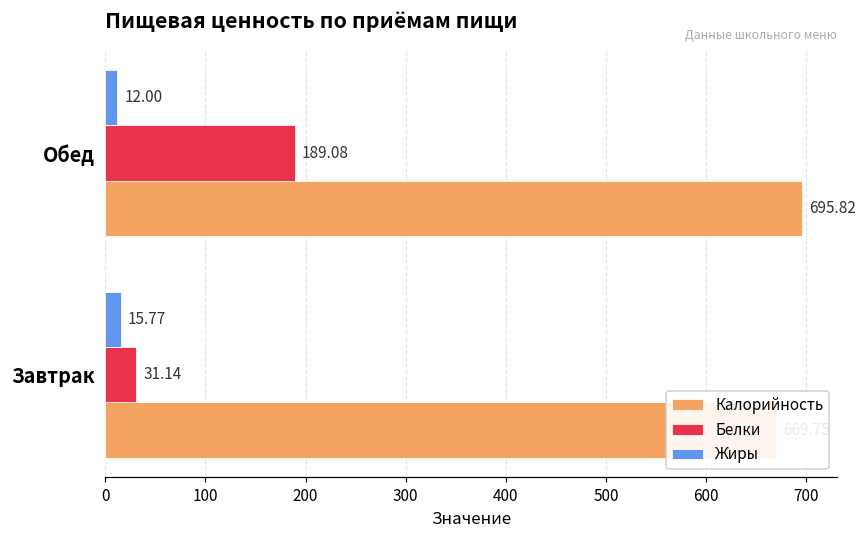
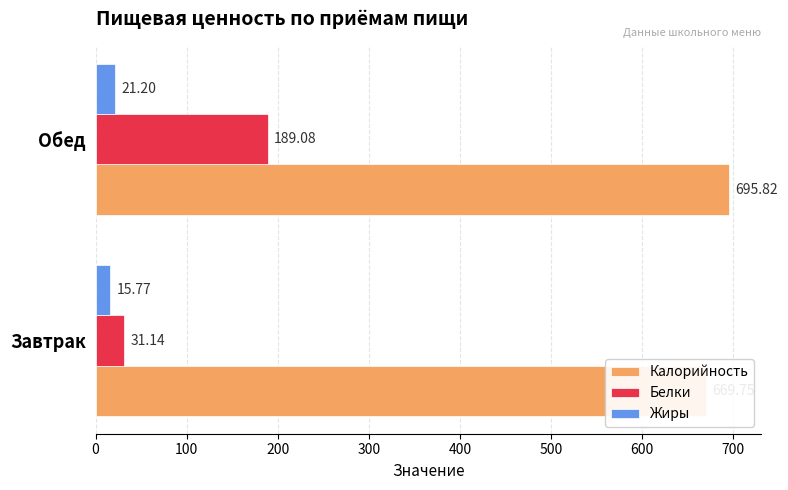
  {
    "Калорийность": {
      "Обед": 695.82
    },
    "Белки": {
      "Обед": 189.08,
      "Завтрак": 31.14
    },
    "Жиры": {
-     "Обед": 12.00,
+     "Обед": 21.20,
      "Завтрак": 15.77
    }
  }
